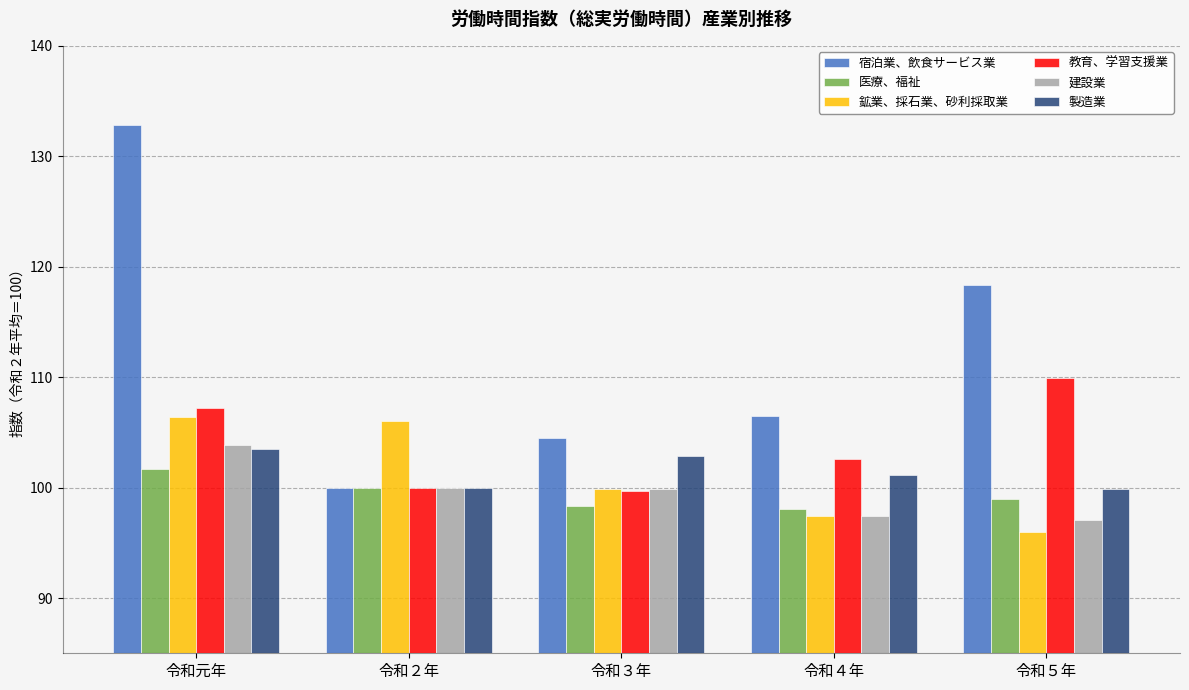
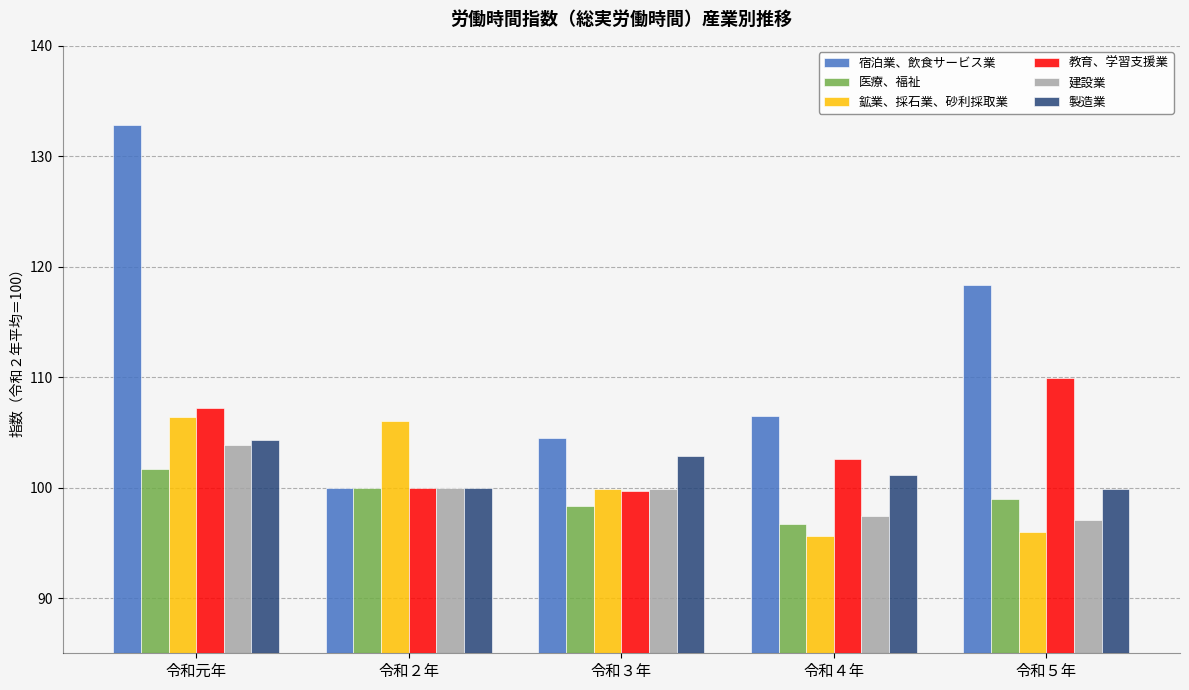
  {
    "宿泊業、飲食サービス業": {
      "令和元年": 132.8,
      "令和２年": 100.0,
      "令和３年": 104.5,
      "令和４年": 106.5,
      "令和５年": 118.3
    },
    "医療、福祉": {
      "令和元年": 101.7,
      "令和２年": 100.0,
      "令和３年": 98.3,
-     "令和４年": 98.1,
+     "令和４年": 96.7,
      "令和５年": 99.0
    },
    "鉱業、採石業、砂利採取業": {
      "令和元年": 106.4,
      "令和２年": 106.0,
      "令和３年": 99.9,
-     "令和４年": 97.4,
+     "令和４年": 95.6,
      "令和５年": 96.0
    },
    "教育、学習支援業": {
      "令和元年": 107.2,
      "令和２年": 100.0,
      "令和３年": 99.7,
      "令和４年": 102.6,
      "令和５年": 109.9
    },
    "建設業": {
      "令和元年": 103.9,
      "令和２年": 100.0,
      "令和３年": 99.9,
      "令和４年": 97.4,
      "令和５年": 97.1
    },
    "製造業": {
-     "令和元年": 103.5,
+     "令和元年": 104.3,
      "令和２年": 100.0,
      "令和３年": 102.9,
      "令和４年": 101.1,
      "令和５年": 99.9
    }
  }
